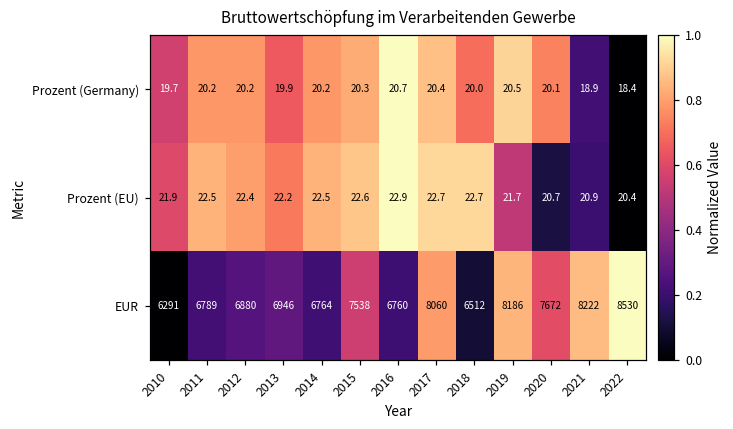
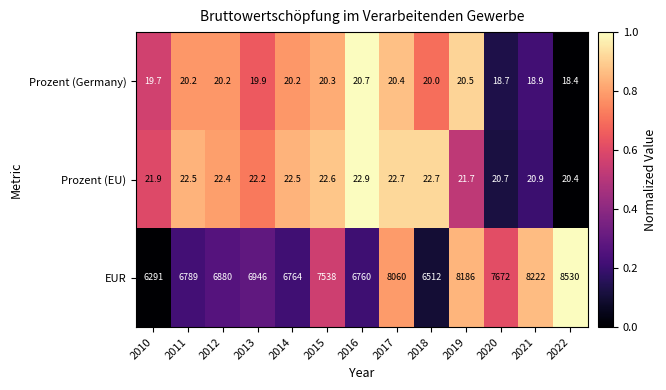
  {
    "Prozent (Germany)": {
      "2010": 19.7,
      "2011": 20.2,
      "2012": 20.2,
      "2013": 19.9,
      "2014": 20.2,
      "2015": 20.3,
      "2016": 20.7,
      "2017": 20.4,
      "2018": 20.0,
      "2019": 20.5,
-     "2020": 20.1,
+     "2020": 18.7,
      "2021": 18.9,
      "2022": 18.4
    },
    "Prozent (EU)": {
      "2010": 21.9,
      "2011": 22.5,
      "2012": 22.4,
      "2013": 22.2,
      "2014": 22.5,
      "2015": 22.6,
      "2016": 22.9,
      "2017": 22.7,
      "2018": 22.7,
      "2019": 21.7,
      "2020": 20.7,
      "2021": 20.9,
      "2022": 20.4
    },
    "EUR": {
      "2010": 6291,
      "2011": 6789,
      "2012": 6880,
      "2013": 6946,
      "2014": 6764,
      "2015": 7538,
      "2016": 6760,
      "2017": 8060,
      "2018": 6512,
      "2019": 8186,
      "2020": 7672,
      "2021": 8222,
      "2022": 8530
    }
  }
